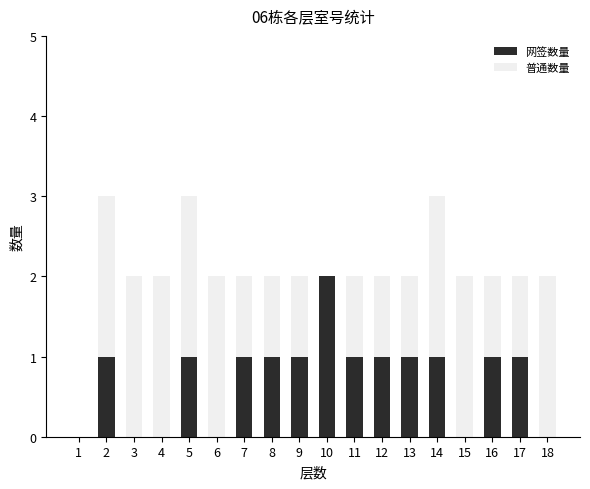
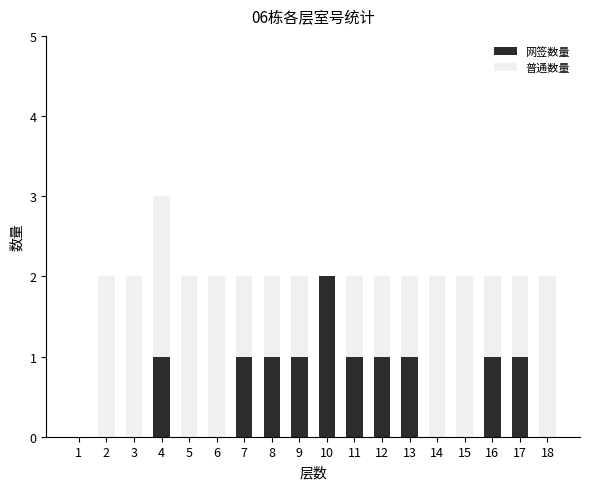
  {
    "网签数量": {
      "1": 0,
-     "2": 1,
+     "2": 0,
      "3": 0,
-     "4": 0,
-     "5": 1,
+     "4": 1,
+     "5": 0,
      "6": 0,
      "7": 1,
      "8": 1,
      "9": 1,
      "10": 2,
      "11": 1,
      "12": 1,
      "13": 1,
-     "14": 1,
+     "14": 0,
      "15": 0,
      "16": 1,
      "17": 1,
      "18": 0
    },
    "普通数量": {
      "1": 0,
      "2": 2,
      "3": 2,
      "4": 2,
      "5": 2,
      "6": 2,
      "7": 1,
      "8": 1,
      "9": 1,
      "10": 0,
      "11": 1,
      "12": 1,
      "13": 1,
      "14": 2,
      "15": 2,
      "16": 1,
      "17": 1,
      "18": 2
    }
  }
